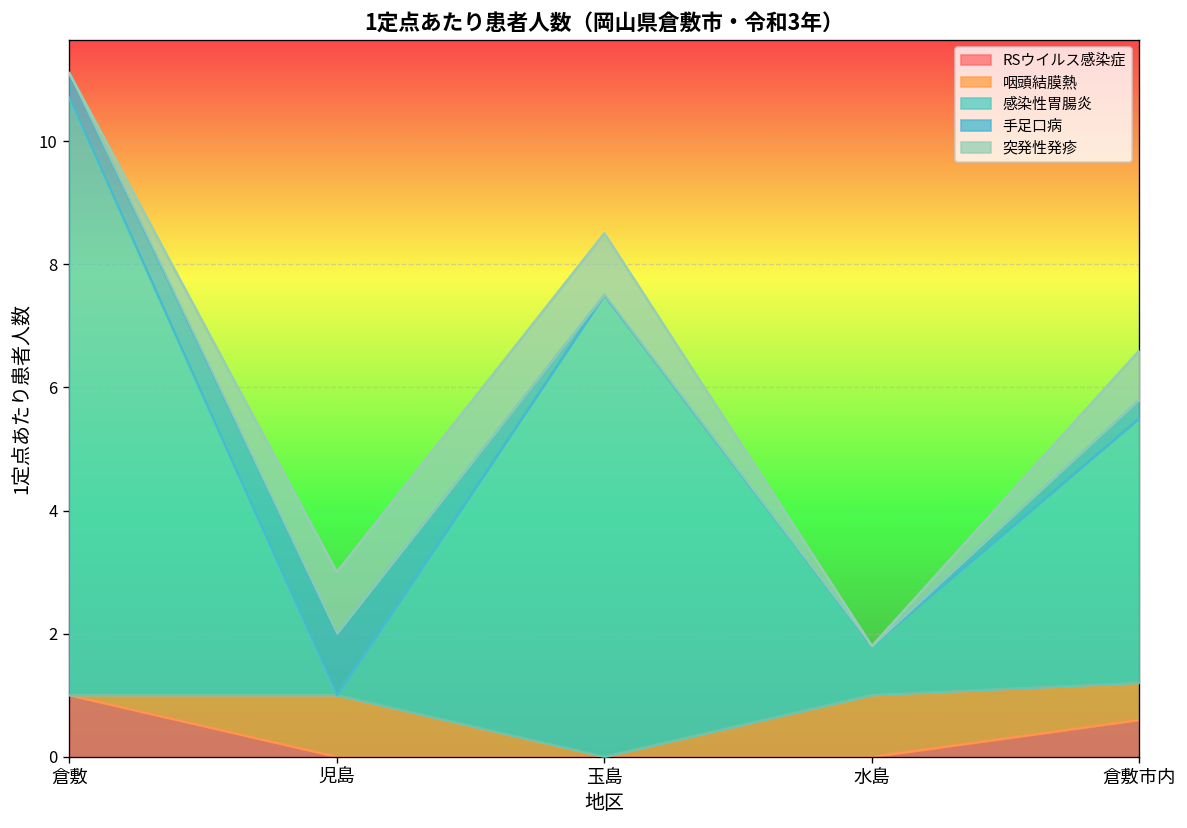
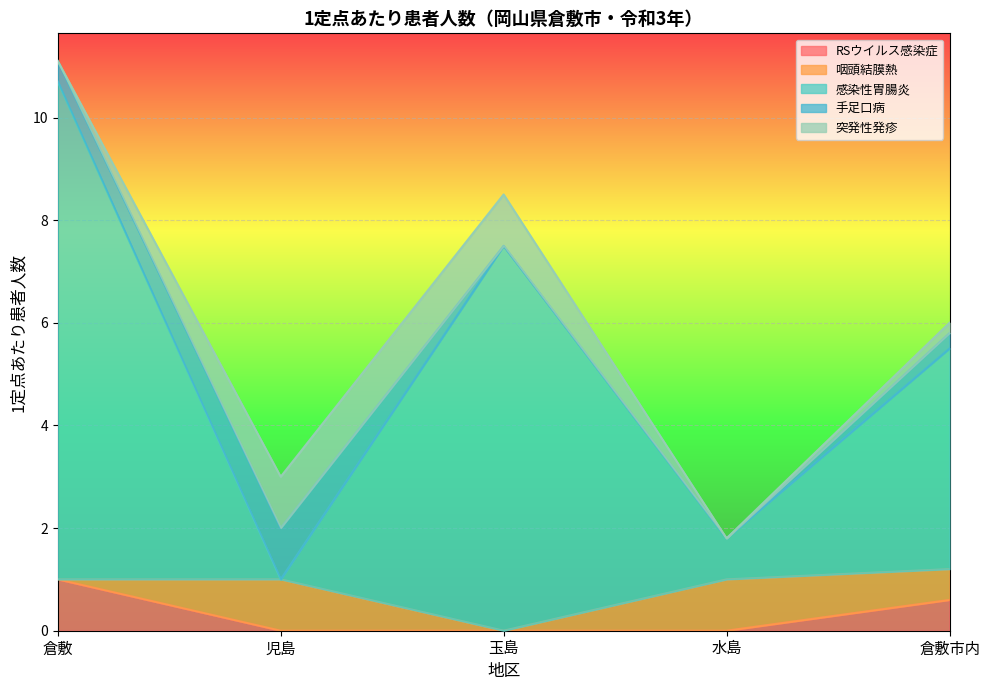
  {
    "RSウイルス感染症": {
      "児島": 0.0,
      "水島": 0.0,
      "倉敷市内": 0.6
    },
    "咽頭結膜熱": {
      "水島": 1.0,
      "倉敷市内": 0.6
    },
    "突発性発疹": {
      "児島": 1.0,
      "玉島": 1.0,
-     "倉敷市内": 0.8
+     "倉敷市内": 0.2
    }
  }
